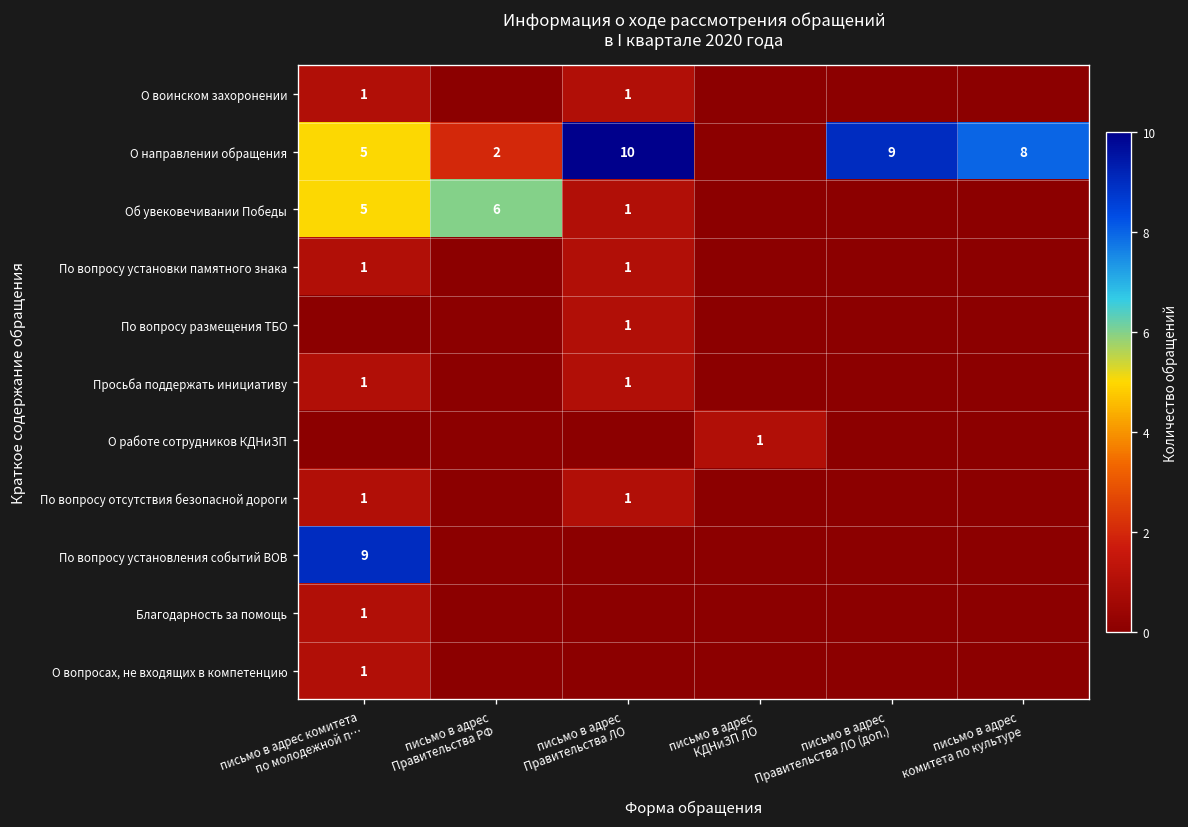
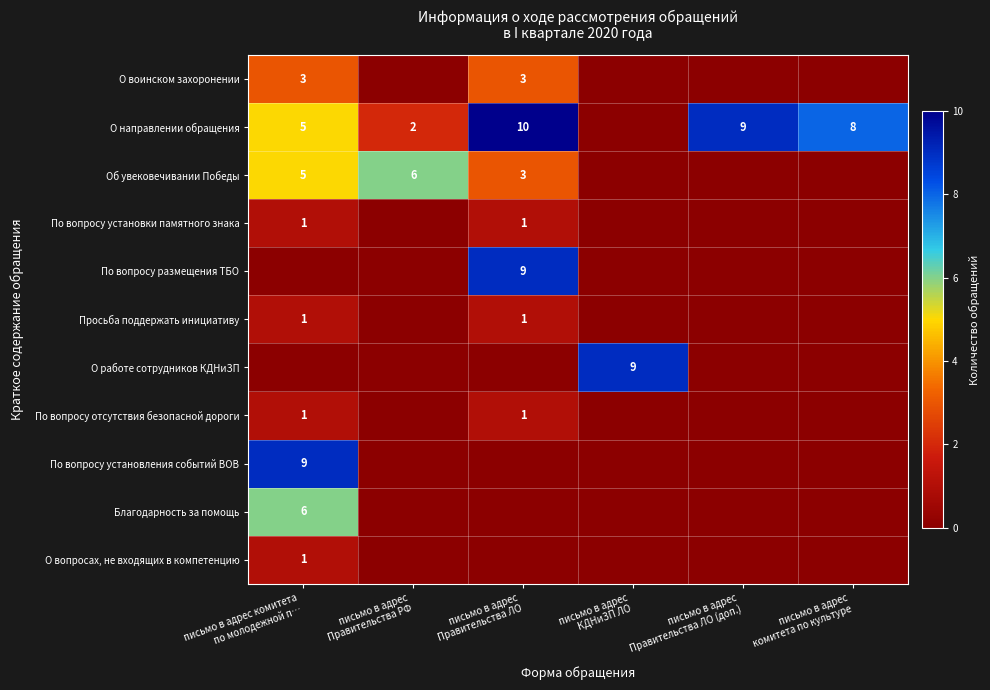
  {
    "О воинском захоронении": {
-     "письмо в адрес комитета по молодежной п…": 1,
-     "письмо в адрес Правительства ЛО": 1
+     "письмо в адрес комитета по молодежной п…": 3,
+     "письмо в адрес Правительства ЛО": 3
    },
    "О направлении обращения": {
      "письмо в адрес комитета по молодежной п…": 5,
      "письмо в адрес Правительства РФ": 2,
      "письмо в адрес Правительства ЛО": 10,
      "письмо в адрес Правительства ЛО (доп.)": 9,
      "письмо в адрес комитета по культуре": 8
    },
    "Об увековечивании Победы": {
      "письмо в адрес комитета по молодежной п…": 5,
      "письмо в адрес Правительства РФ": 6,
-     "письмо в адрес Правительства ЛО": 1
+     "письмо в адрес Правительства ЛО": 3
    },
    "По вопросу установки памятного знака": {
      "письмо в адрес комитета по молодежной п…": 1,
      "письмо в адрес Правительства ЛО": 1
    },
    "По вопросу размещения ТБО": {
-     "письмо в адрес Правительства ЛО": 1
+     "письмо в адрес Правительства ЛО": 9
    },
    "Просьба поддержать инициативу": {
      "письмо в адрес комитета по молодежной п…": 1,
      "письмо в адрес Правительства ЛО": 1
    },
    "О работе сотрудников КДНиЗП": {
-     "письмо в адрес КДНиЗП ЛО": 1
+     "письмо в адрес КДНиЗП ЛО": 9
    },
    "По вопросу отсутствия безопасной дороги": {
      "письмо в адрес комитета по молодежной п…": 1,
      "письмо в адрес Правительства ЛО": 1
    },
    "По вопросу установления событий ВОВ": {
      "письмо в адрес комитета по молодежной п…": 9
    },
    "Благодарность за помощь": {
-     "письмо в адрес комитета по молодежной п…": 1
+     "письмо в адрес комитета по молодежной п…": 6
    },
    "О вопросах, не входящих в компетенцию": {
      "письмо в адрес комитета по молодежной п…": 1
    }
  }
